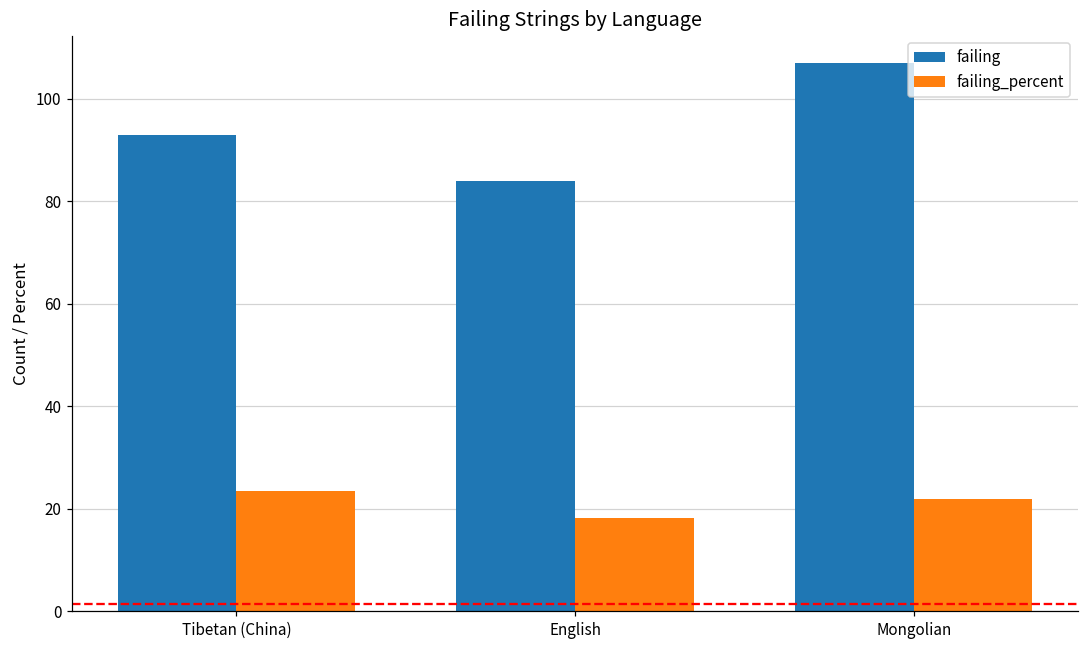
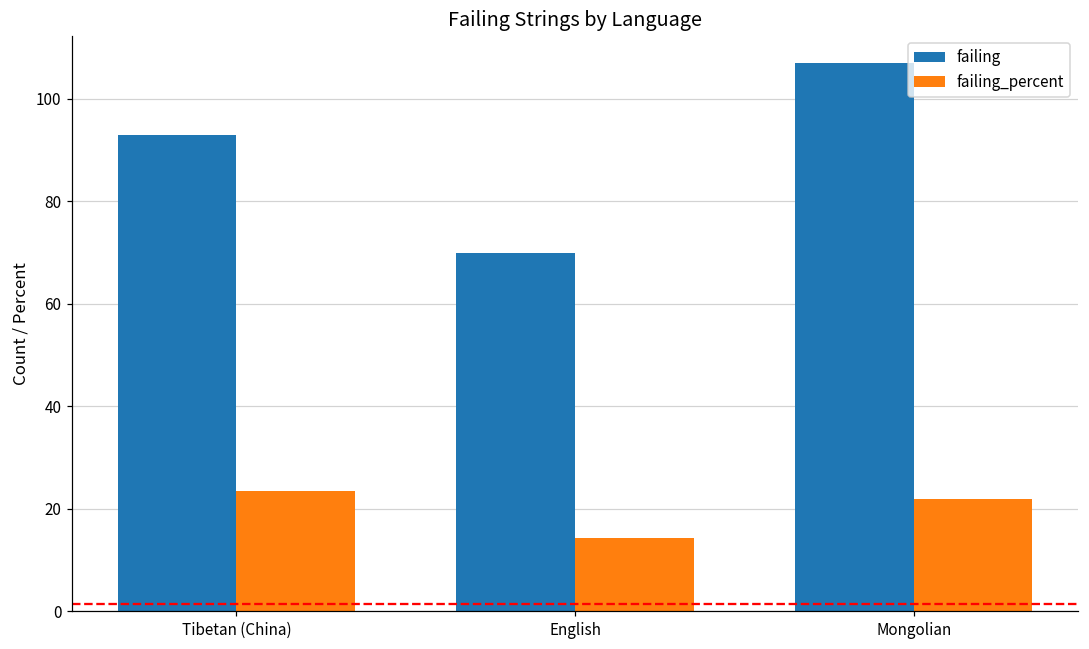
  {
    "failing": {
      "Tibetan (China)": 93,
-     "English": 84,
+     "English": 70,
      "Mongolian": 107
    },
    "failing_percent": {
      "Tibetan (China)": 24,
-     "English": 18,
+     "English": 14,
      "Mongolian": 22
    }
  }
